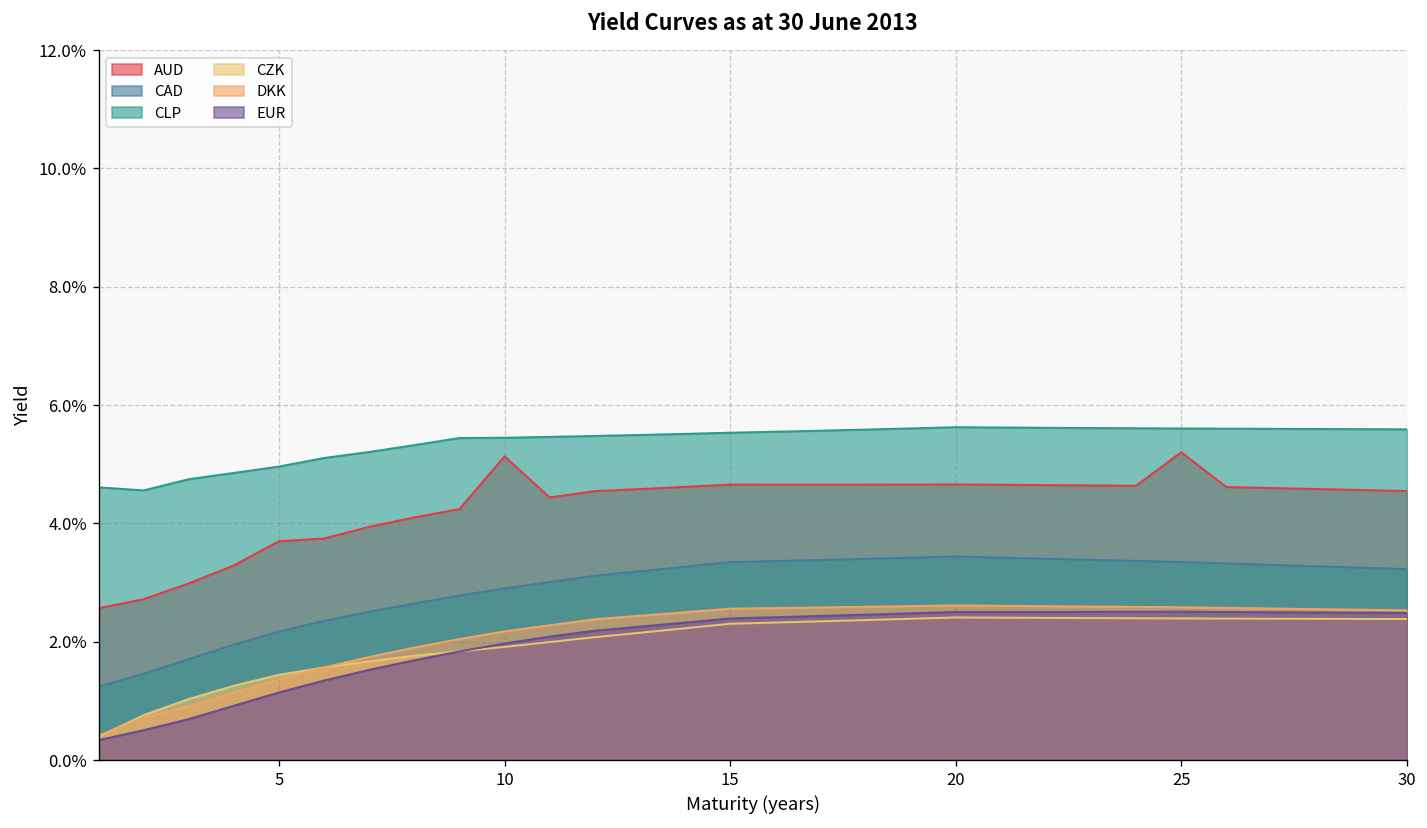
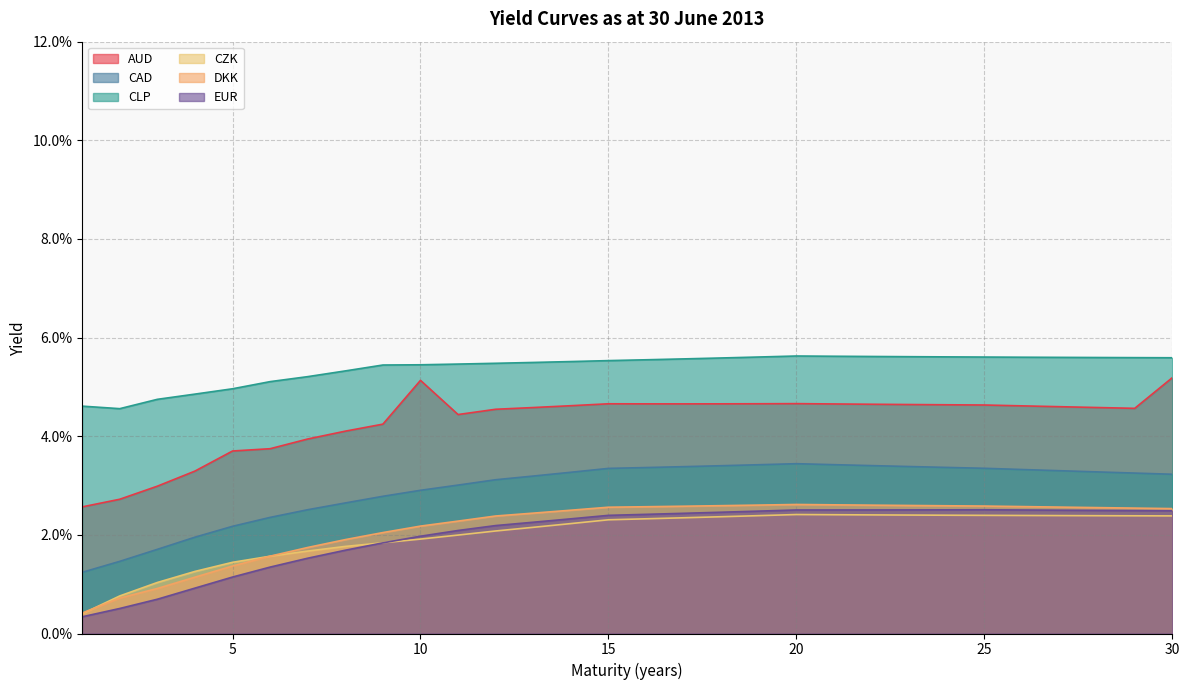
  {
    "AUD": {
      "5": "3.7%",
      "10": "5.1%",
      "15": "4.7%",
      "20": "4.7%",
-     "25": "5.2%",
-     "30": "4.5%"
+     "25": "4.6%",
+     "30": "5.2%"
    }
  }
